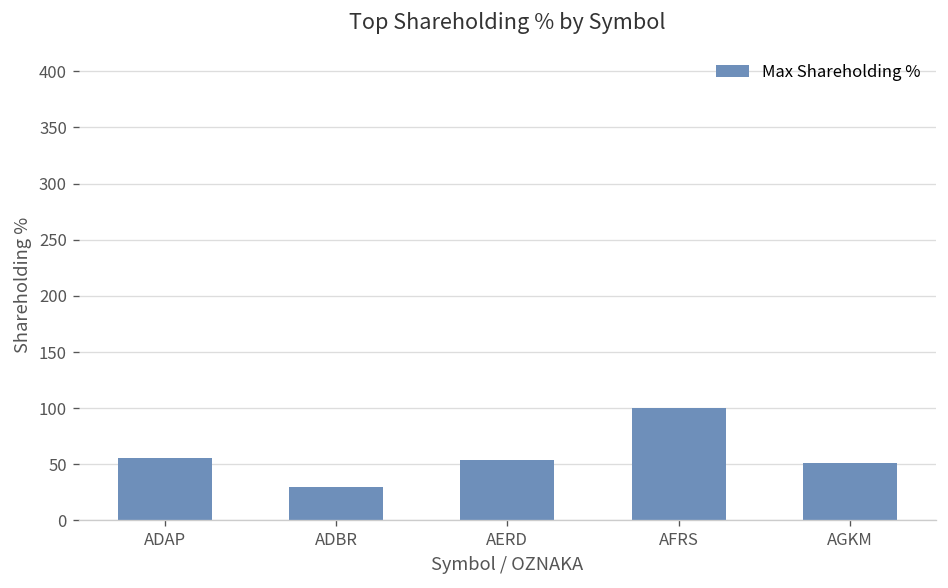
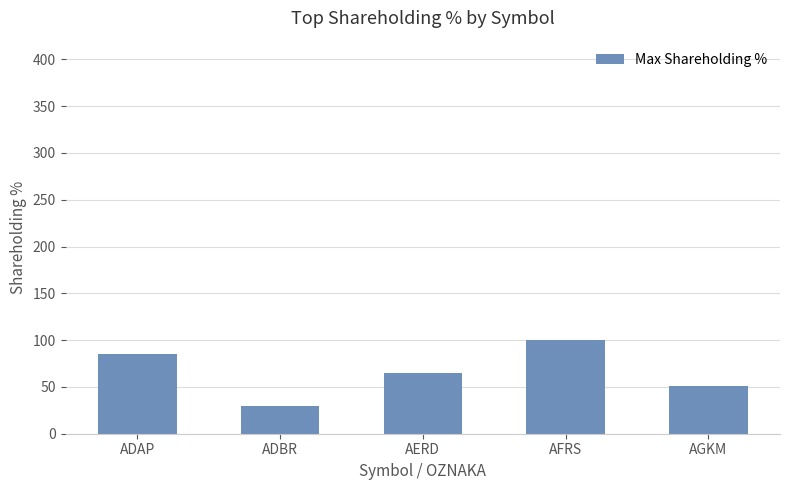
  {
-   "ADAP": 60,
+   "ADAP": 80,
    "ADBR": 30,
-   "AERD": 50,
+   "AERD": 60,
    "AFRS": 100,
    "AGKM": 50
  }
